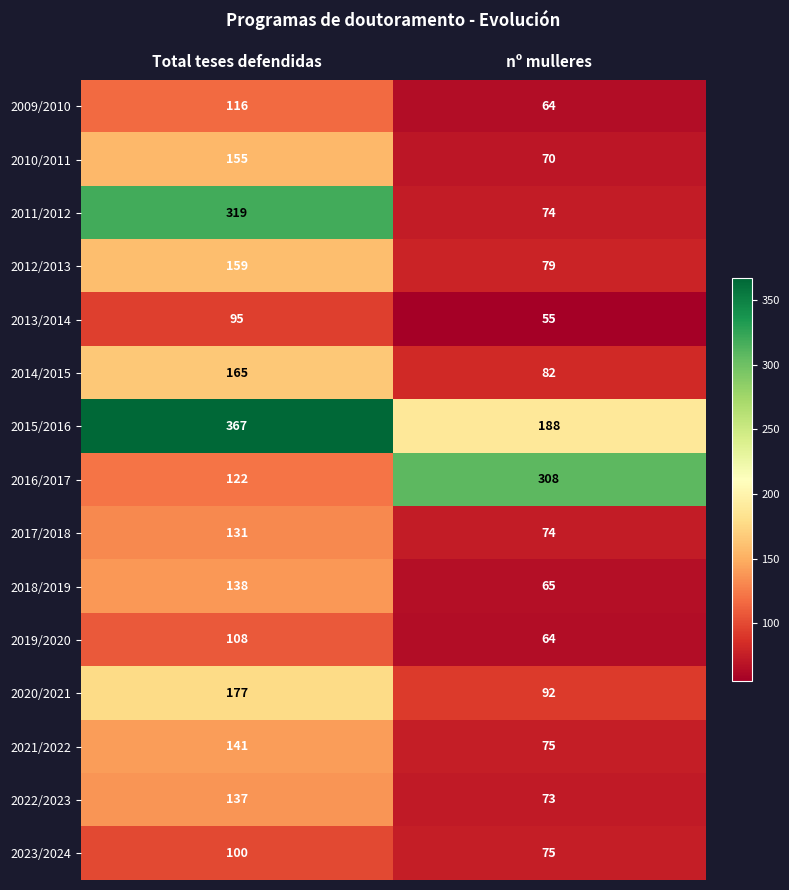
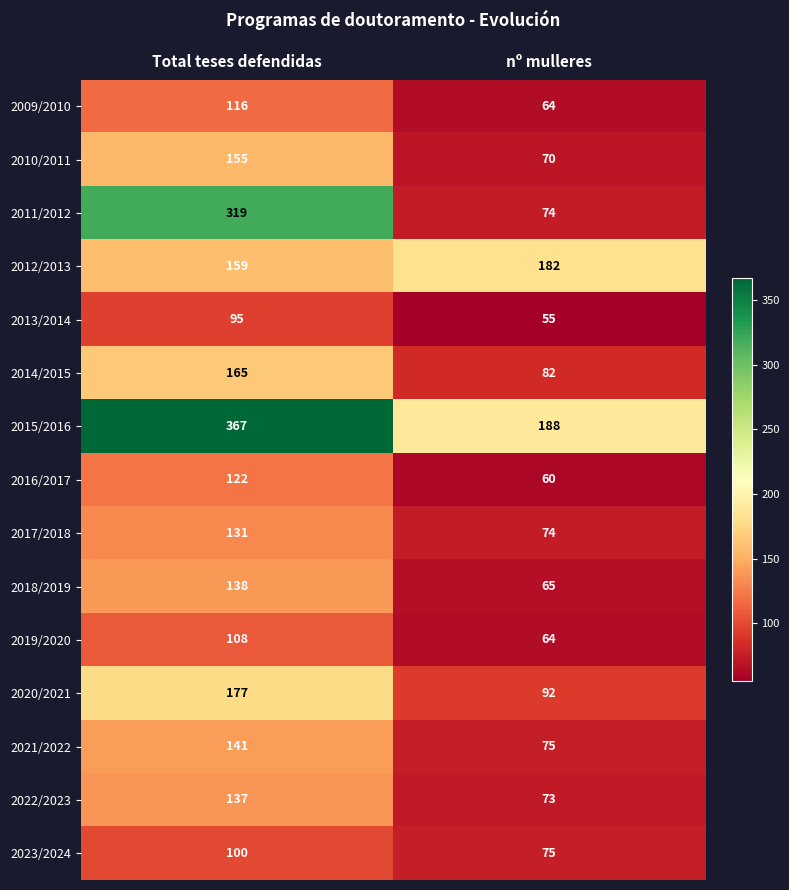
  {
    "2009/2010": {
      "Total teses defendidas": 116,
      "nº mulleres": 64
    },
    "2010/2011": {
      "Total teses defendidas": 155,
      "nº mulleres": 70
    },
    "2011/2012": {
      "Total teses defendidas": 319,
      "nº mulleres": 74
    },
    "2012/2013": {
      "Total teses defendidas": 159,
-     "nº mulleres": 79
+     "nº mulleres": 182
    },
    "2013/2014": {
      "Total teses defendidas": 95,
      "nº mulleres": 55
    },
    "2014/2015": {
      "Total teses defendidas": 165,
      "nº mulleres": 82
    },
    "2015/2016": {
      "Total teses defendidas": 367,
      "nº mulleres": 188
    },
    "2016/2017": {
      "Total teses defendidas": 122,
-     "nº mulleres": 308
+     "nº mulleres": 60
    },
    "2017/2018": {
      "Total teses defendidas": 131,
      "nº mulleres": 74
    },
    "2018/2019": {
      "Total teses defendidas": 138,
      "nº mulleres": 65
    },
    "2019/2020": {
      "Total teses defendidas": 108,
      "nº mulleres": 64
    },
    "2020/2021": {
      "Total teses defendidas": 177,
      "nº mulleres": 92
    },
    "2021/2022": {
      "Total teses defendidas": 141,
      "nº mulleres": 75
    },
    "2022/2023": {
      "Total teses defendidas": 137,
      "nº mulleres": 73
    },
    "2023/2024": {
      "Total teses defendidas": 100,
      "nº mulleres": 75
    }
  }
